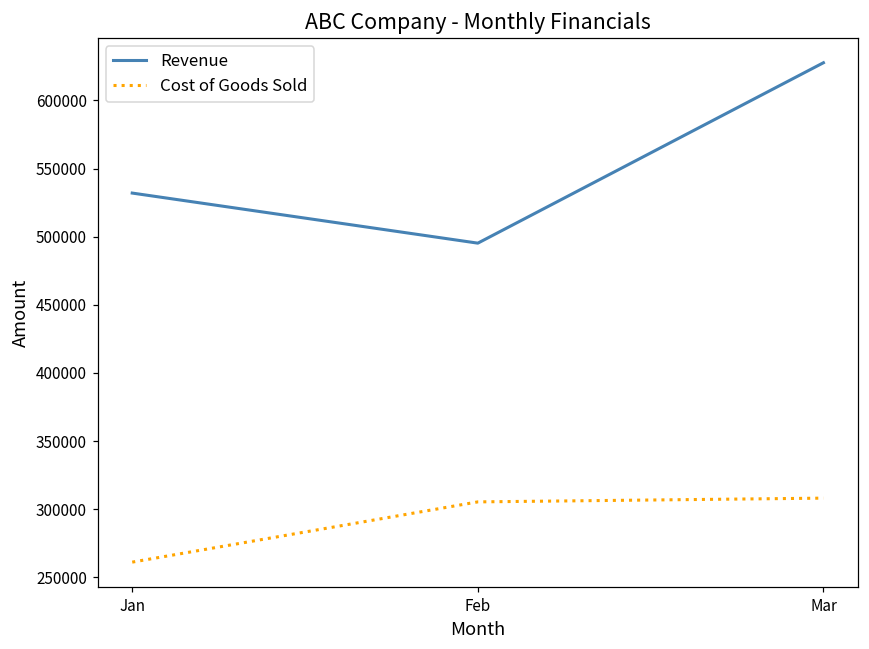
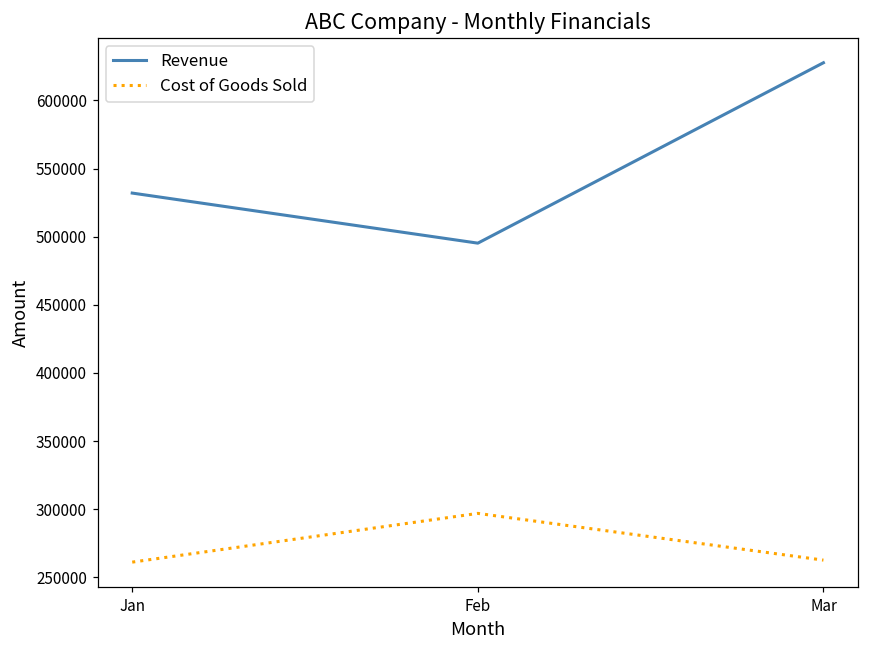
  {
    "Revenue": {
      "Jan": 532000,
      "Feb": 495000,
      "Mar": 628000
    },
    "Cost of Goods Sold": {
      "Jan": 261000,
-     "Feb": 305000,
-     "Mar": 308000
+     "Feb": 297000,
+     "Mar": 263000
    }
  }
